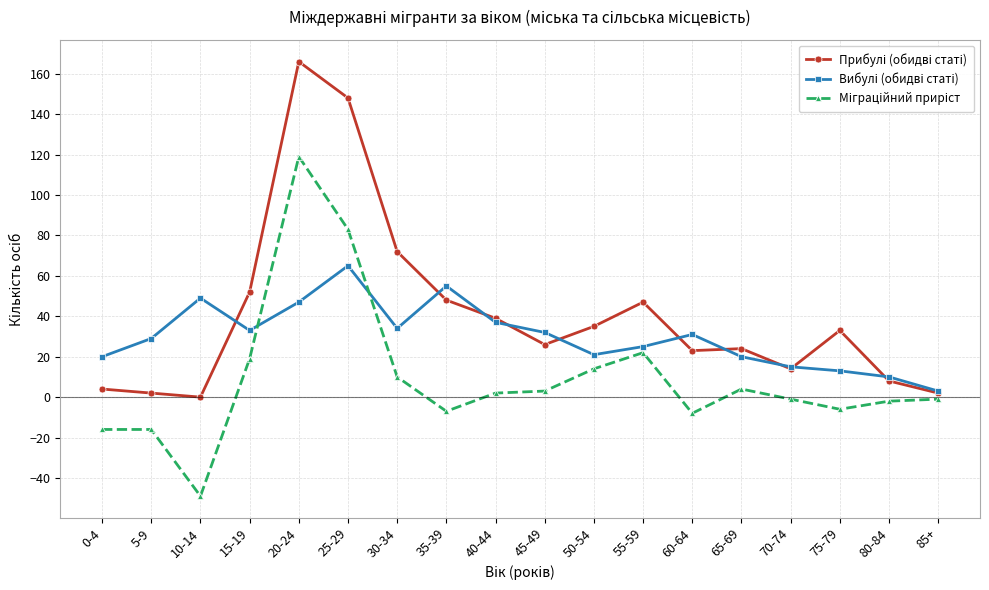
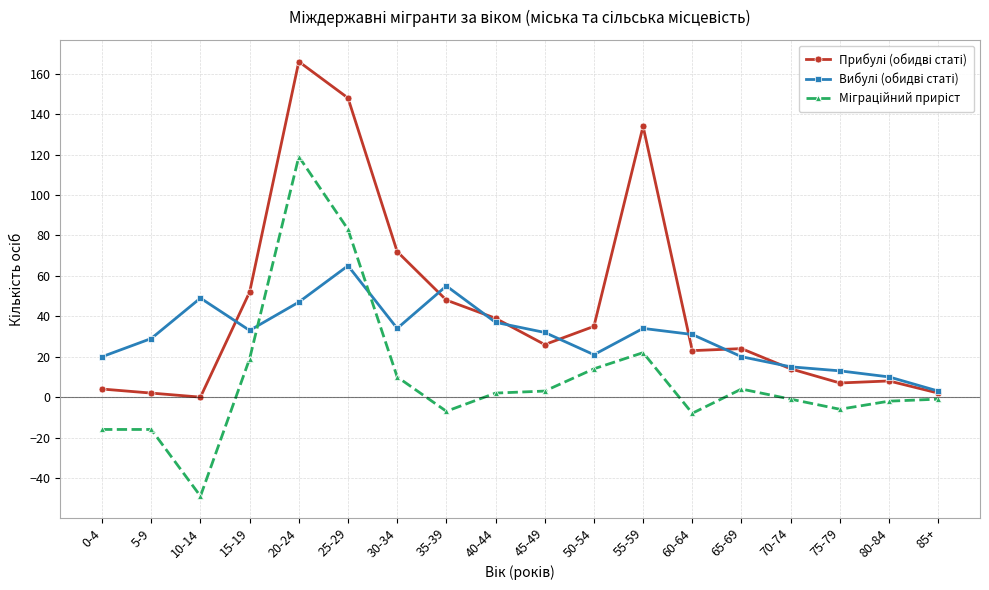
  {
    "Прибулі (обидві статі)": {
      "0-4": 4,
      "5-9": 2,
      "10-14": 0,
      "15-19": 52,
      "20-24": 166,
      "25-29": 148,
      "30-34": 72,
      "35-39": 48,
      "40-44": 39,
      "45-49": 26,
      "50-54": 35,
-     "55-59": 47,
+     "55-59": 134,
      "60-64": 23,
      "65-69": 24,
-     "75-79": 33,
+     "75-79": 7,
      "80-84": 8
    },
    "Вибулі (обидві статі)": {
      "0-4": 20,
      "5-9": 29,
      "10-14": 49,
      "15-19": 33,
      "20-24": 47,
      "25-29": 65,
      "30-34": 34,
      "35-39": 55,
      "40-44": 37,
      "45-49": 32,
      "50-54": 21,
-     "55-59": 25,
+     "55-59": 34,
      "60-64": 31,
      "65-69": 20,
      "75-79": 13,
      "80-84": 10
    },
    "Міграційний приріст": {
      "0-4": -16,
      "5-9": -16,
      "10-14": -49,
      "15-19": 19,
      "20-24": 119,
      "25-29": 83,
      "30-34": 10,
      "35-39": -7,
      "40-44": 2,
      "45-49": 3,
      "50-54": 14,
      "55-59": 22,
      "60-64": -8,
      "65-69": 4,
      "70-74": -1,
      "75-79": -6,
      "80-84": -2,
      "85+": -1
    }
  }
